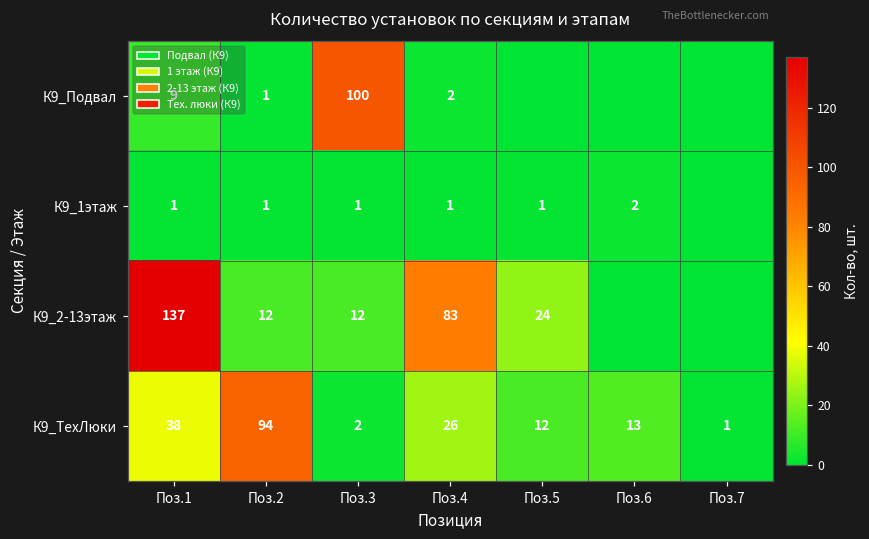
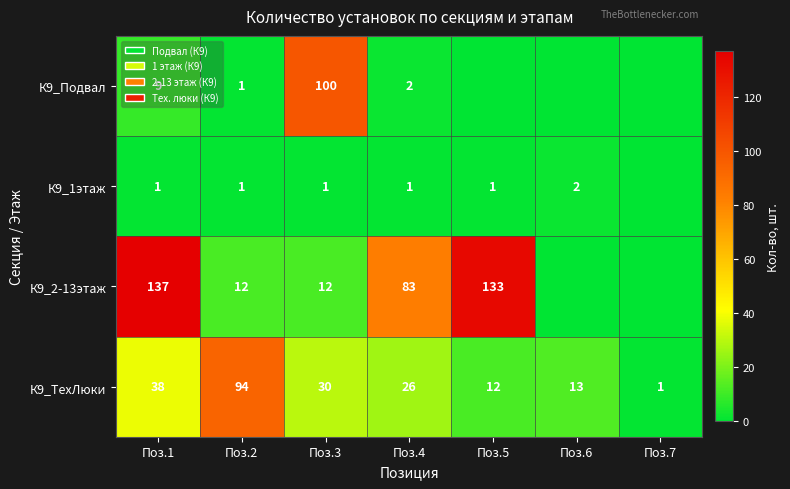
  {
    "К9_Подвал": {
      "Поз.2": 1,
      "Поз.3": 100,
      "Поз.4": 2
    },
    "К9_1этаж": {
      "Поз.1": 1,
      "Поз.2": 1,
      "Поз.3": 1,
      "Поз.4": 1,
      "Поз.5": 1,
      "Поз.6": 2
    },
    "К9_2-13этаж": {
      "Поз.1": 137,
      "Поз.2": 12,
      "Поз.3": 12,
      "Поз.4": 83,
-     "Поз.5": 24
+     "Поз.5": 133
    },
    "К9_ТехЛюки": {
      "Поз.1": 38,
      "Поз.2": 94,
-     "Поз.3": 2,
+     "Поз.3": 30,
      "Поз.4": 26,
      "Поз.5": 12,
      "Поз.6": 13,
      "Поз.7": 1
    }
  }
